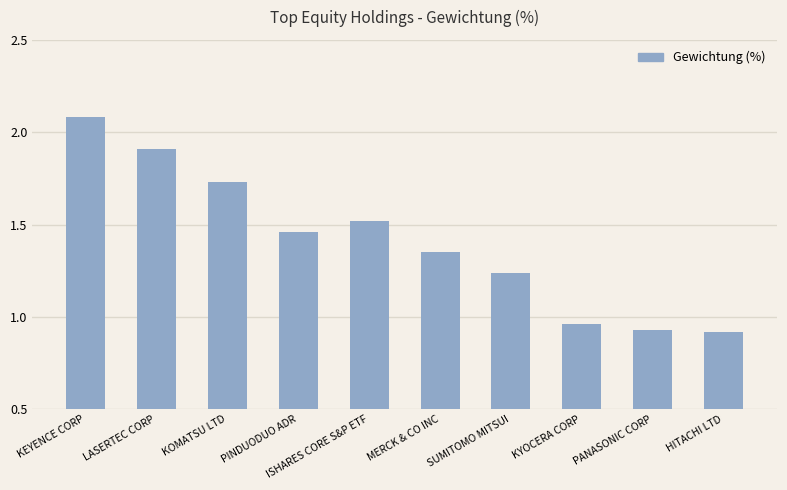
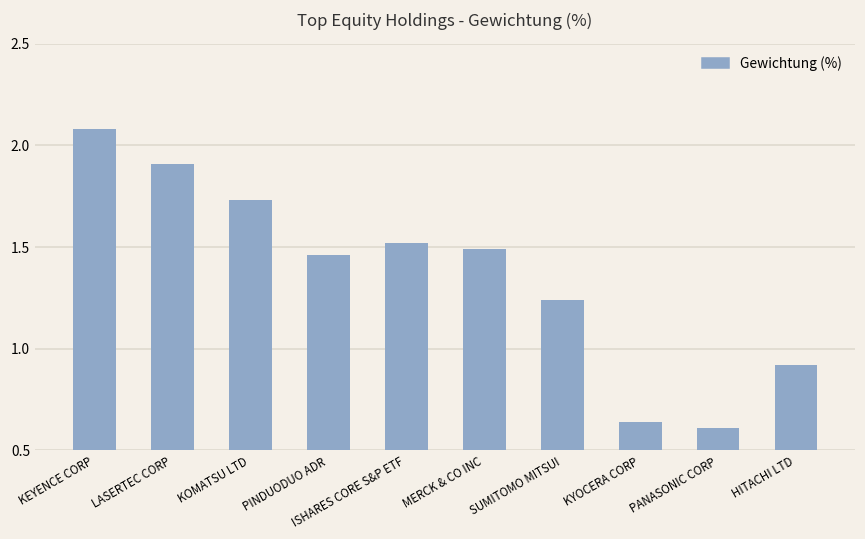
  {
    "KEYENCE CORP": 2.08,
    "LASERTEC CORP": 1.91,
    "KOMATSU LTD": 1.73,
    "PINDUODUO ADR": 1.46,
    "ISHARES CORE S&P ETF": 1.52,
-   "MERCK & CO INC": 1.35,
+   "MERCK & CO INC": 1.49,
    "SUMITOMO MITSUI": 1.24,
-   "KYOCERA CORP": 0.96,
-   "PANASONIC CORP": 0.93,
+   "KYOCERA CORP": 0.64,
+   "PANASONIC CORP": 0.61,
    "HITACHI LTD": 0.92
  }
